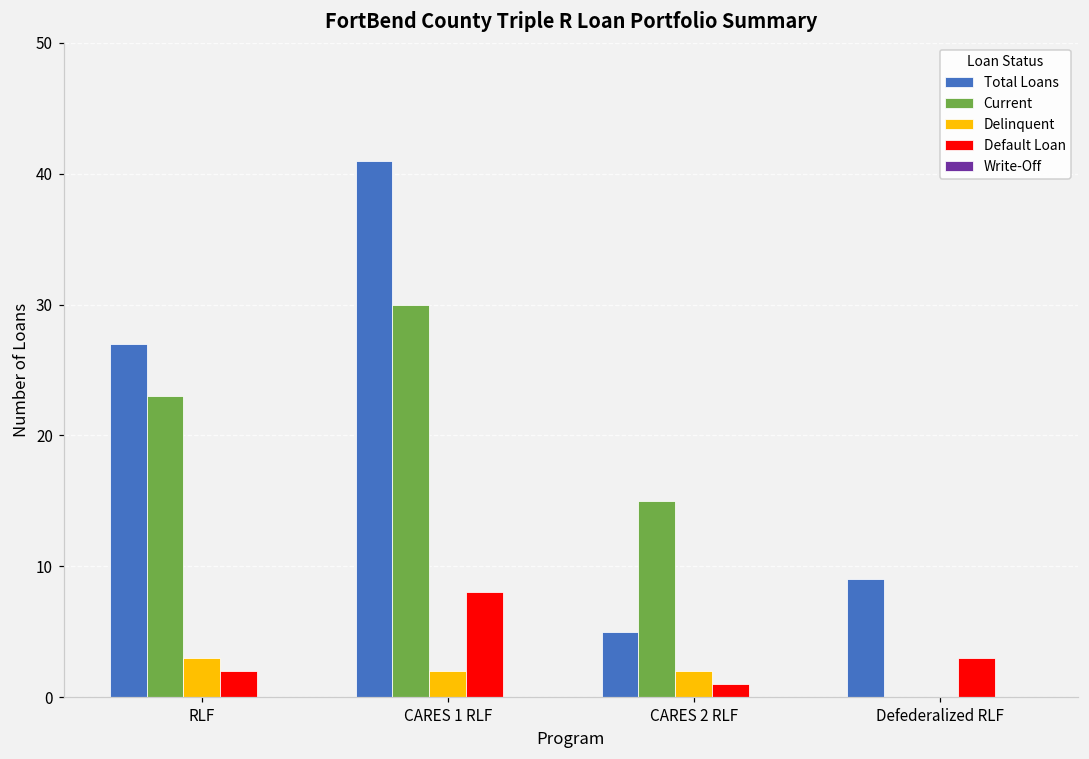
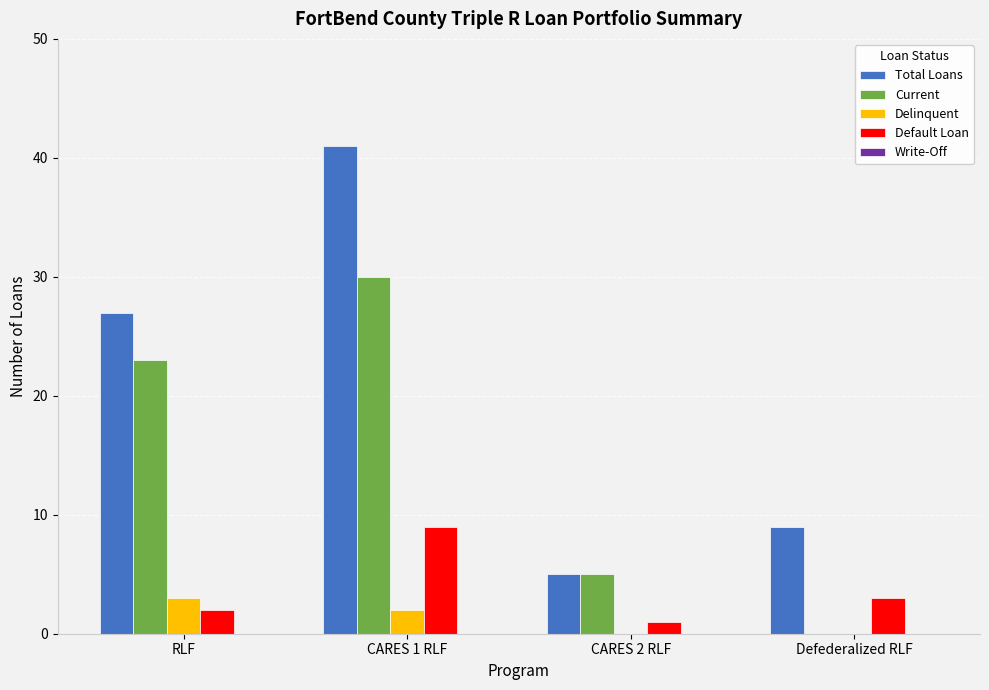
  {
    "Total Loans": {
      "RLF": 27,
      "CARES 1 RLF": 41,
      "CARES 2 RLF": 5,
      "Defederalized RLF": 9
    },
    "Current": {
      "RLF": 23,
      "CARES 1 RLF": 30,
-     "CARES 2 RLF": 15,
+     "CARES 2 RLF": 5,
      "Defederalized RLF": 0
    },
    "Delinquent": {
      "RLF": 3,
      "CARES 1 RLF": 2,
-     "CARES 2 RLF": 2,
+     "CARES 2 RLF": 0,
      "Defederalized RLF": 0
    },
    "Default Loan": {
      "RLF": 2,
-     "CARES 1 RLF": 8,
+     "CARES 1 RLF": 9,
      "CARES 2 RLF": 1,
      "Defederalized RLF": 3
    },
    "Write-Off": {
      "RLF": 0,
      "CARES 1 RLF": 0,
      "CARES 2 RLF": 0,
      "Defederalized RLF": 0
    }
  }
